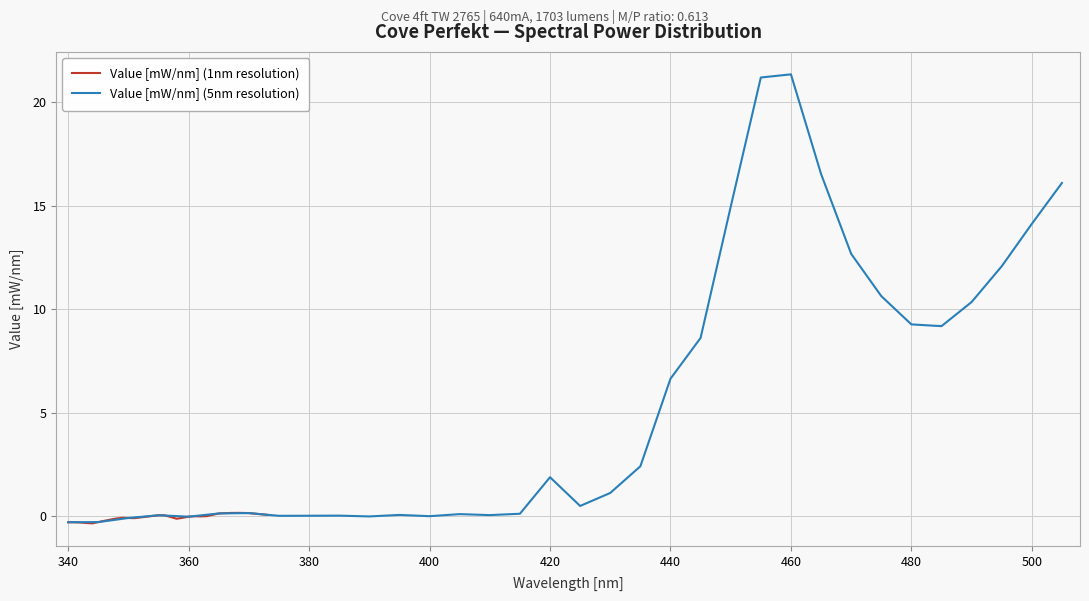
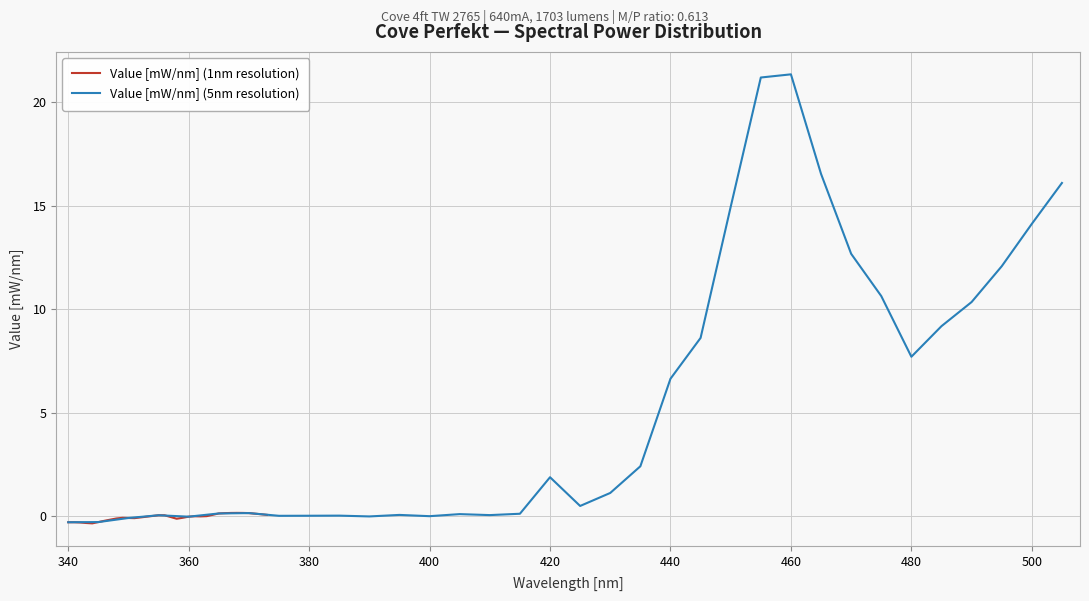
  {
    "Value [mW/nm] (5nm resolution)": {
      "380": 0.0,
      "400": 0.0,
      "420": 1.9,
      "440": 6.6,
      "460": 21.4,
-     "480": 9.3,
+     "480": 7.7,
      "500": 14.1
    }
  }
